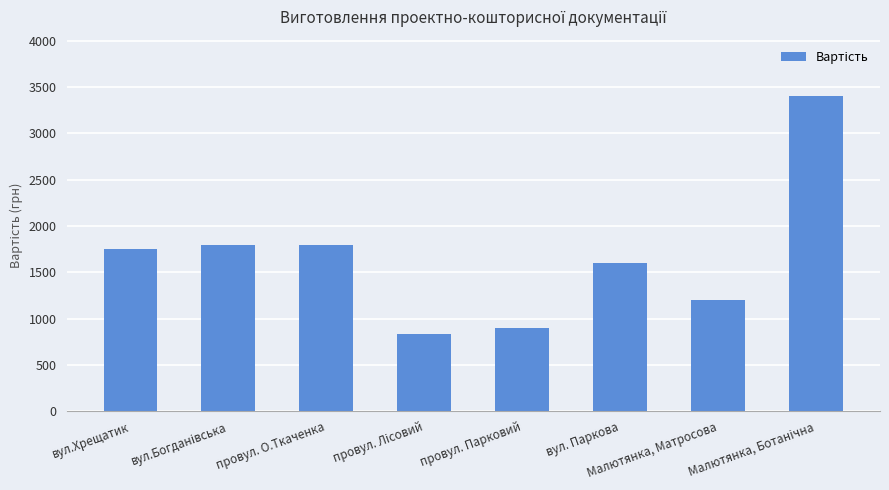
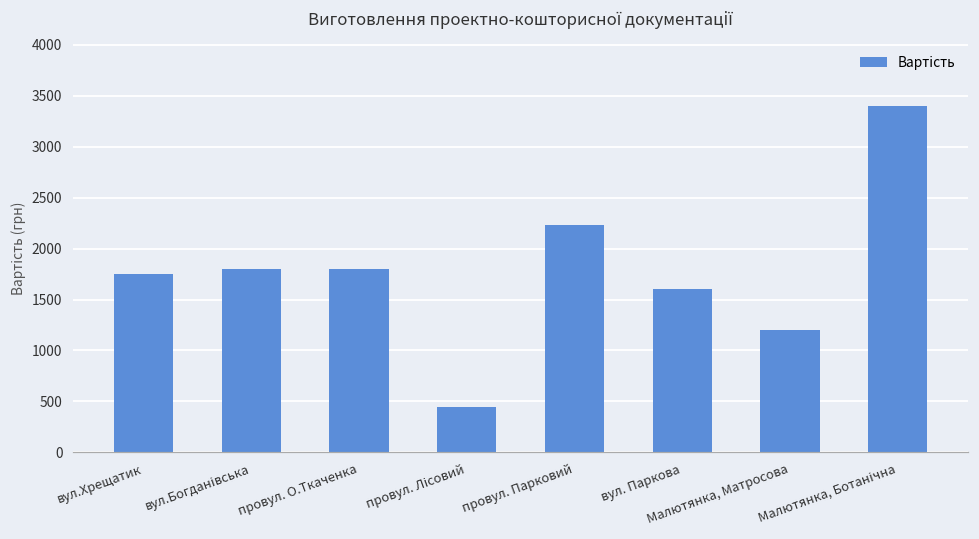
  {
    "вул.Хрещатик": 1800,
    "вул.Богданівська": 1800,
    "провул. О.Ткаченка": 1800,
-   "провул. Лісовий": 800,
-   "провул. Парковий": 900,
+   "провул. Лісовий": 500,
+   "провул. Парковий": 2200,
    "вул. Паркова": 1600,
    "Малютянка, Матросова": 1200,
    "Малютянка, Ботанічна": 3400
  }
